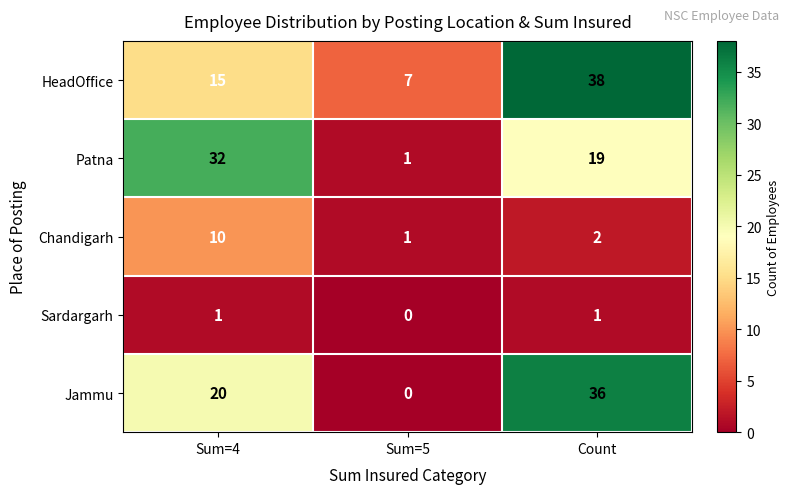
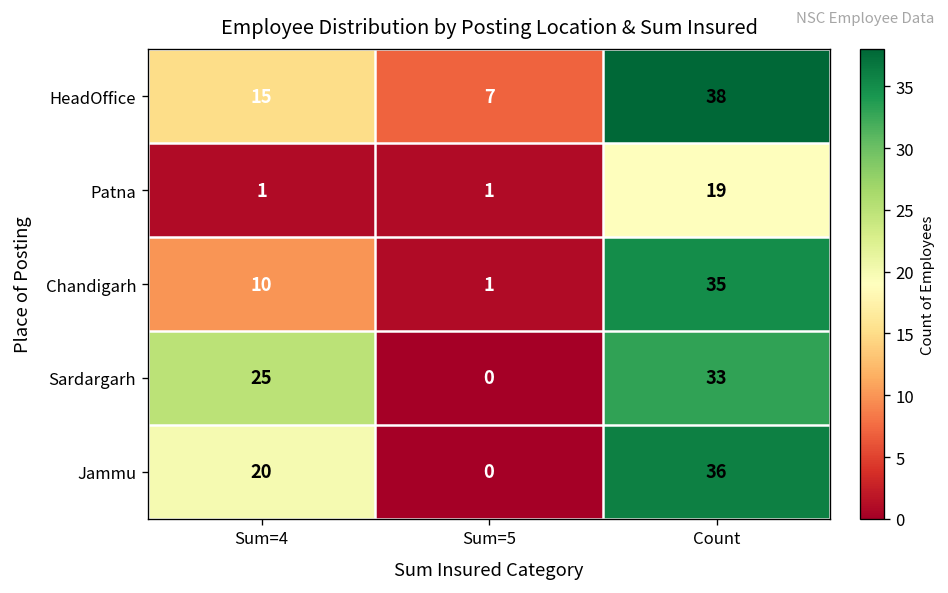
  {
    "HeadOffice": {
      "Sum=4": 15,
      "Sum=5": 7,
      "Count": 38
    },
    "Patna": {
-     "Sum=4": 32,
+     "Sum=4": 1,
      "Sum=5": 1,
      "Count": 19
    },
    "Chandigarh": {
      "Sum=4": 10,
      "Sum=5": 1,
-     "Count": 2
+     "Count": 35
    },
    "Sardargarh": {
-     "Sum=4": 1,
+     "Sum=4": 25,
      "Sum=5": 0,
-     "Count": 1
+     "Count": 33
    },
    "Jammu": {
      "Sum=4": 20,
      "Sum=5": 0,
      "Count": 36
    }
  }
